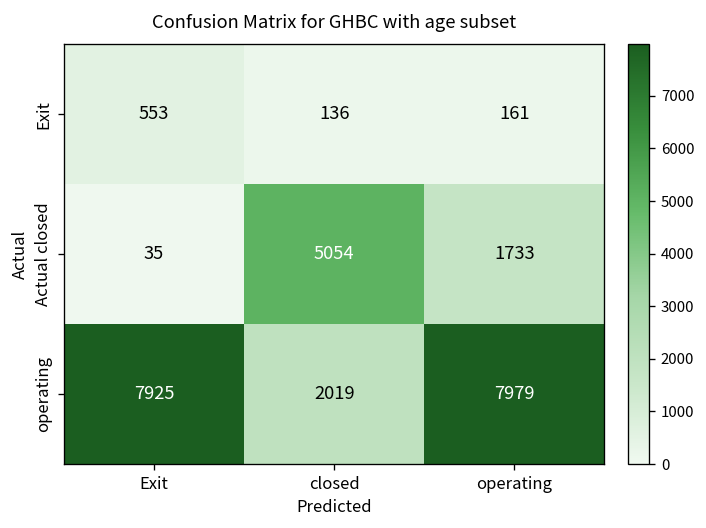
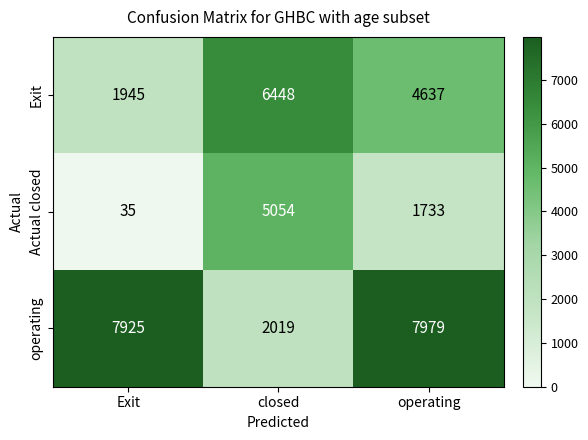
  {
    "Exit": {
-     "Exit": 553,
-     "closed": 136,
-     "operating": 161
+     "Exit": 1945,
+     "closed": 6448,
+     "operating": 4637
    },
    "Actual closed": {
      "Exit": 35,
      "closed": 5054,
      "operating": 1733
    },
    "operating": {
      "Exit": 7925,
      "closed": 2019,
      "operating": 7979
    }
  }
